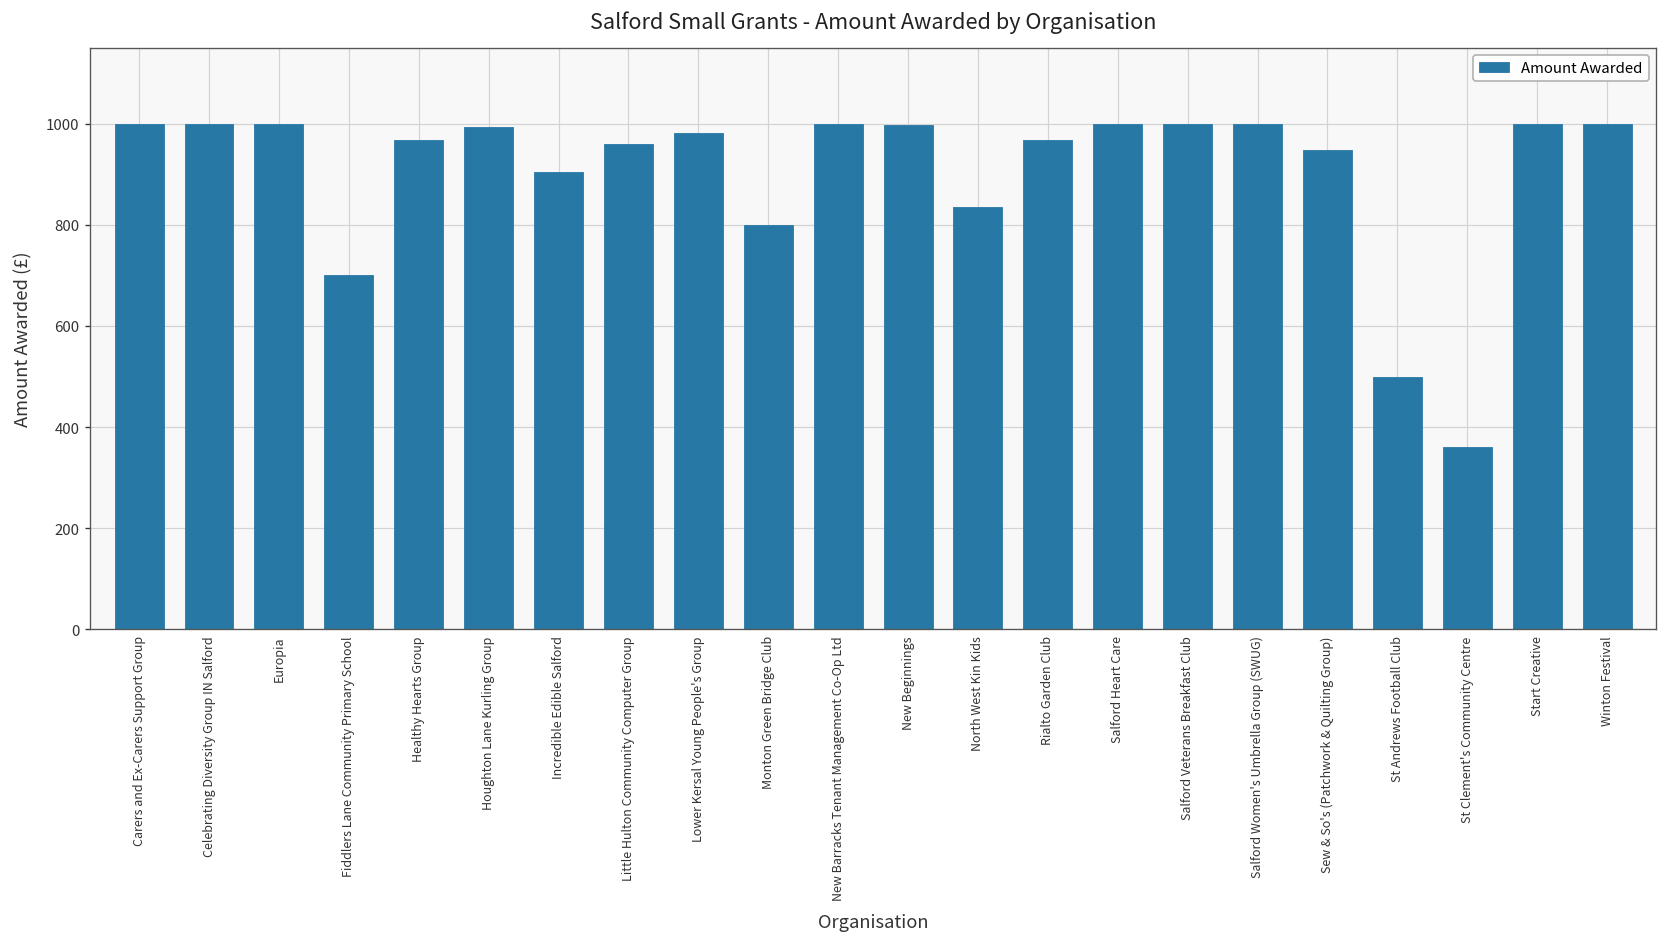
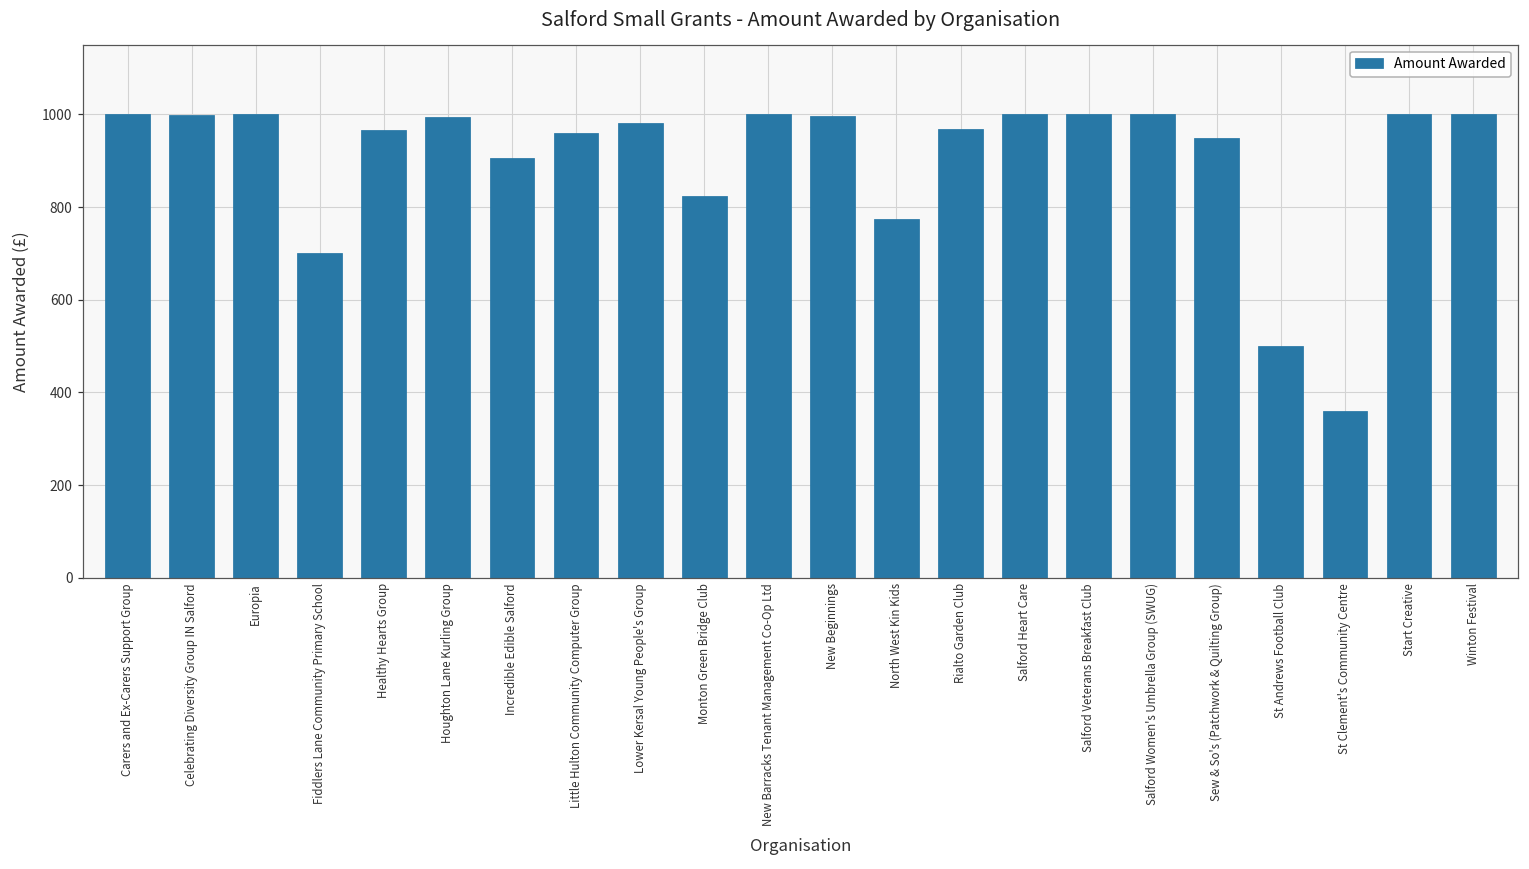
  {
    "Carers and Ex-Carers Support Group": 1000,
    "Celebrating Diversity Group IN Salford": 1000,
    "Europia": 1000,
    "Fiddlers Lane Community Primary School": 700,
    "Healthy Hearts Group": 970,
    "Houghton Lane Kurling Group": 990,
    "Incredible Edible Salford": 910,
    "Little Hulton Community Computer Group": 960,
    "Lower Kersal Young People's Group": 980,
-   "Monton Green Bridge Club": 800,
+   "Monton Green Bridge Club": 820,
    "New Barracks Tenant Management Co-Op Ltd": 1000,
    "New Beginnings": 1000,
-   "North West Kin Kids": 840,
+   "North West Kin Kids": 780,
    "Rialto Garden Club": 970,
    "Salford Heart Care": 1000,
    "Salford Veterans Breakfast Club": 1000,
    "Salford Women's Umbrella Group (SWUG)": 1000,
    "Sew & So's (Patchwork & Quilting Group)": 950,
    "St Andrews Football Club": 500,
    "St Clement's Community Centre": 360,
    "Start Creative": 1000,
    "Winton Festival": 1000
  }
